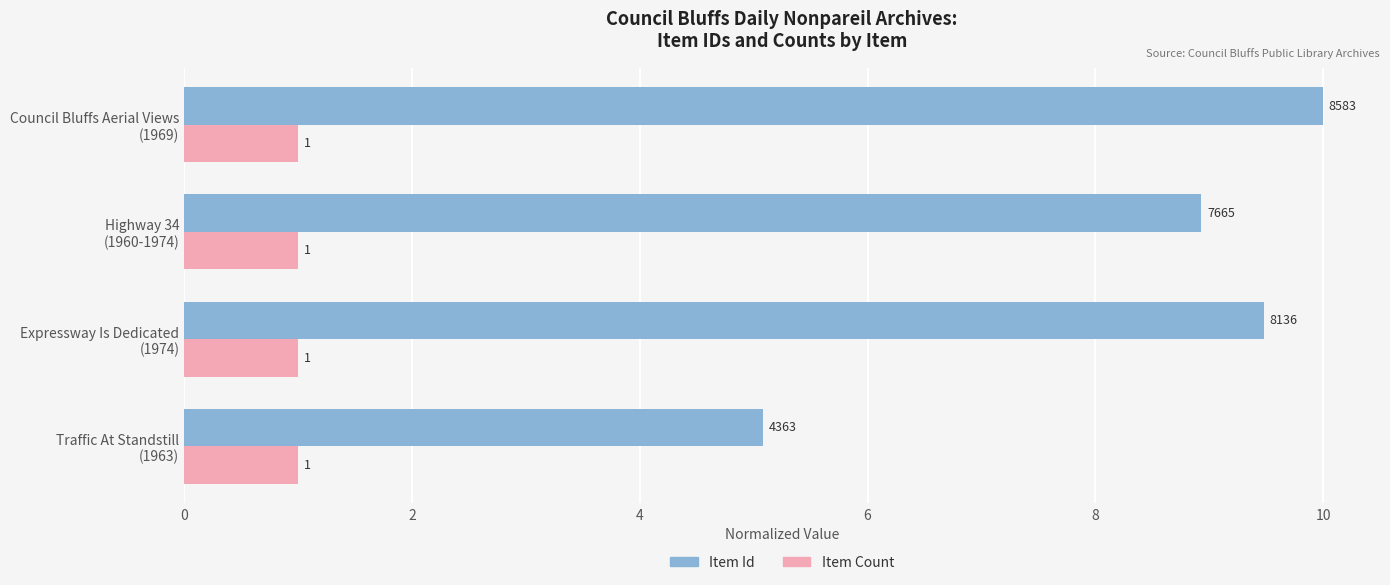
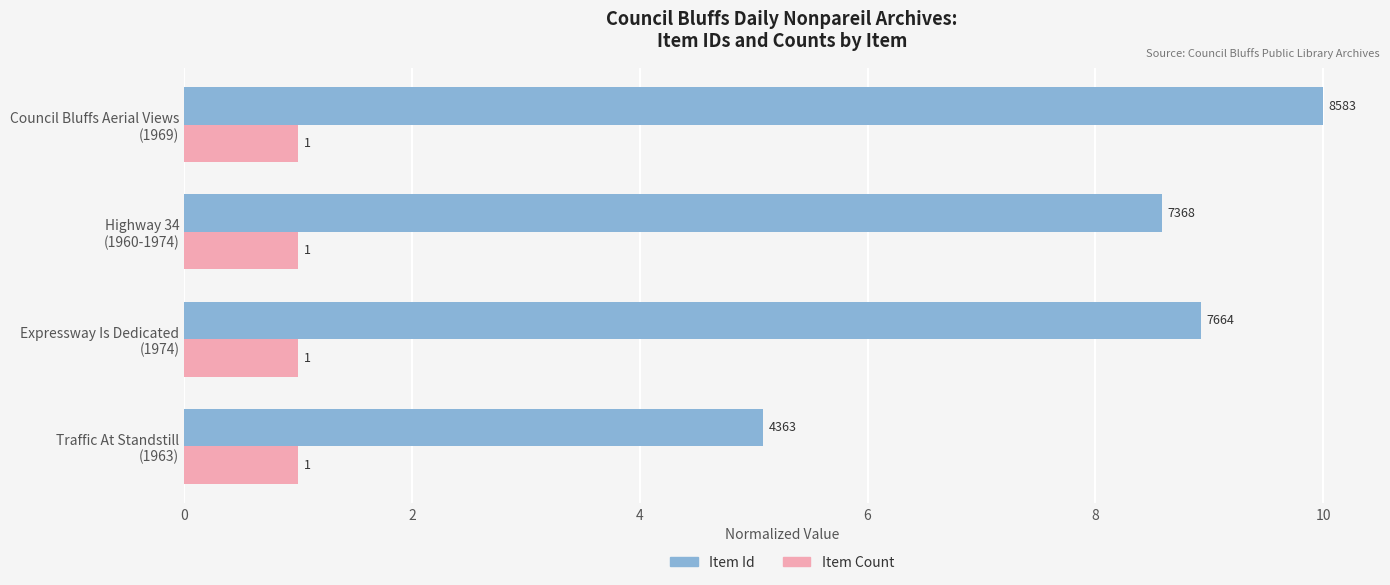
  {
    "Item Id": {
-     "Highway 34 (1960-1974)": 7665,
-     "Expressway Is Dedicated (1974)": 8136
+     "Highway 34 (1960-1974)": 7368,
+     "Expressway Is Dedicated (1974)": 7664
    },
    "Item Count": {
      "Council Bluffs Aerial Views (1969)": 1,
      "Highway 34 (1960-1974)": 1,
      "Expressway Is Dedicated (1974)": 1,
      "Traffic At Standstill (1963)": 1
    }
  }
